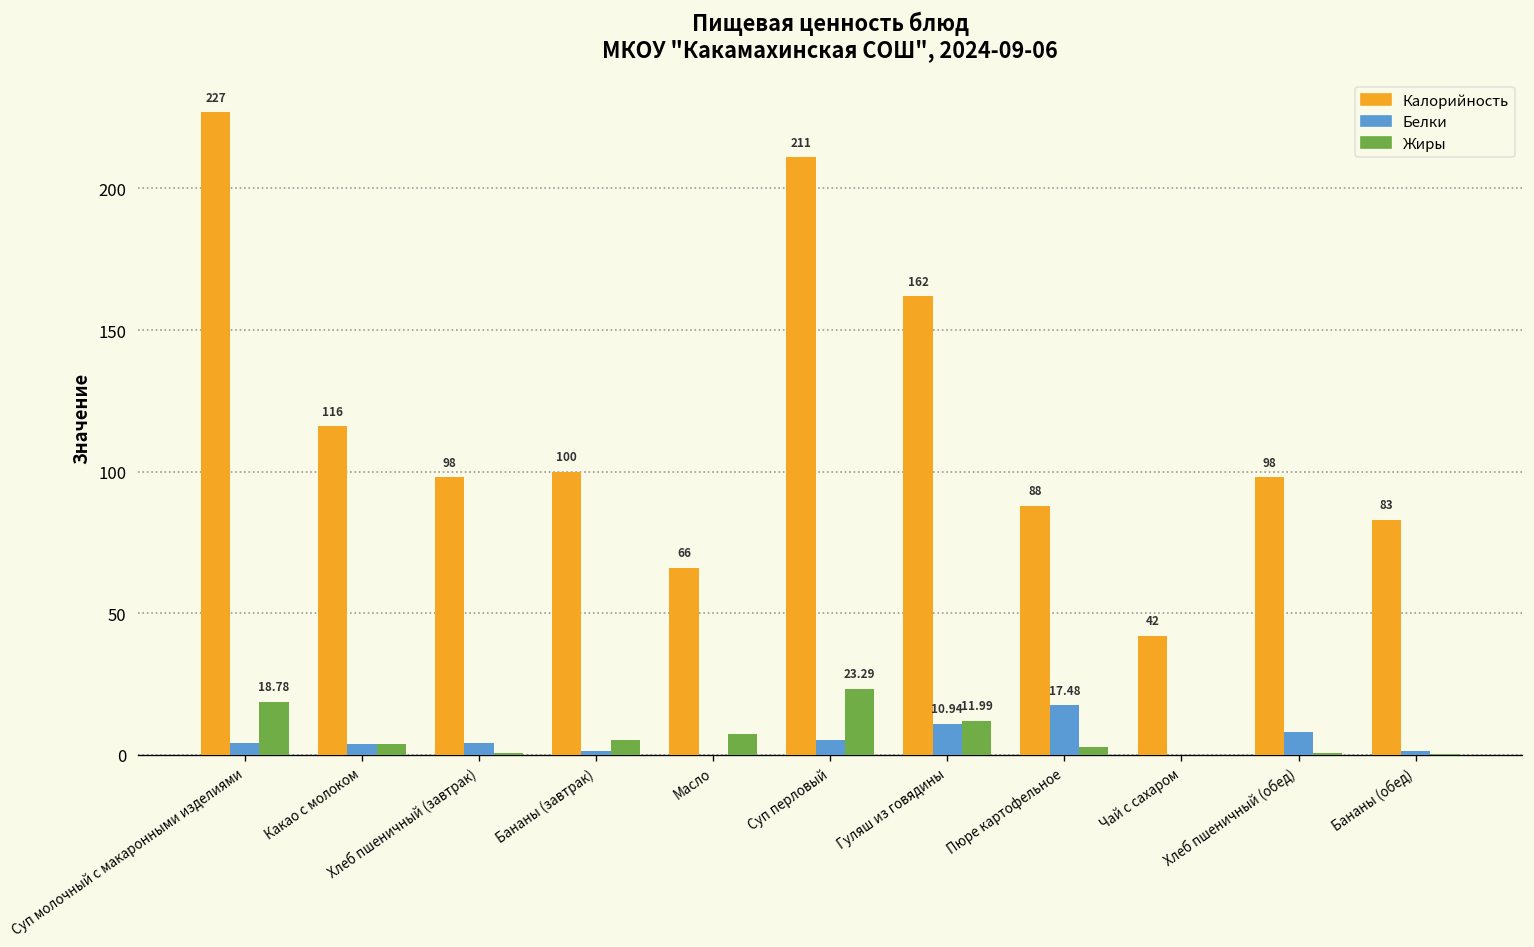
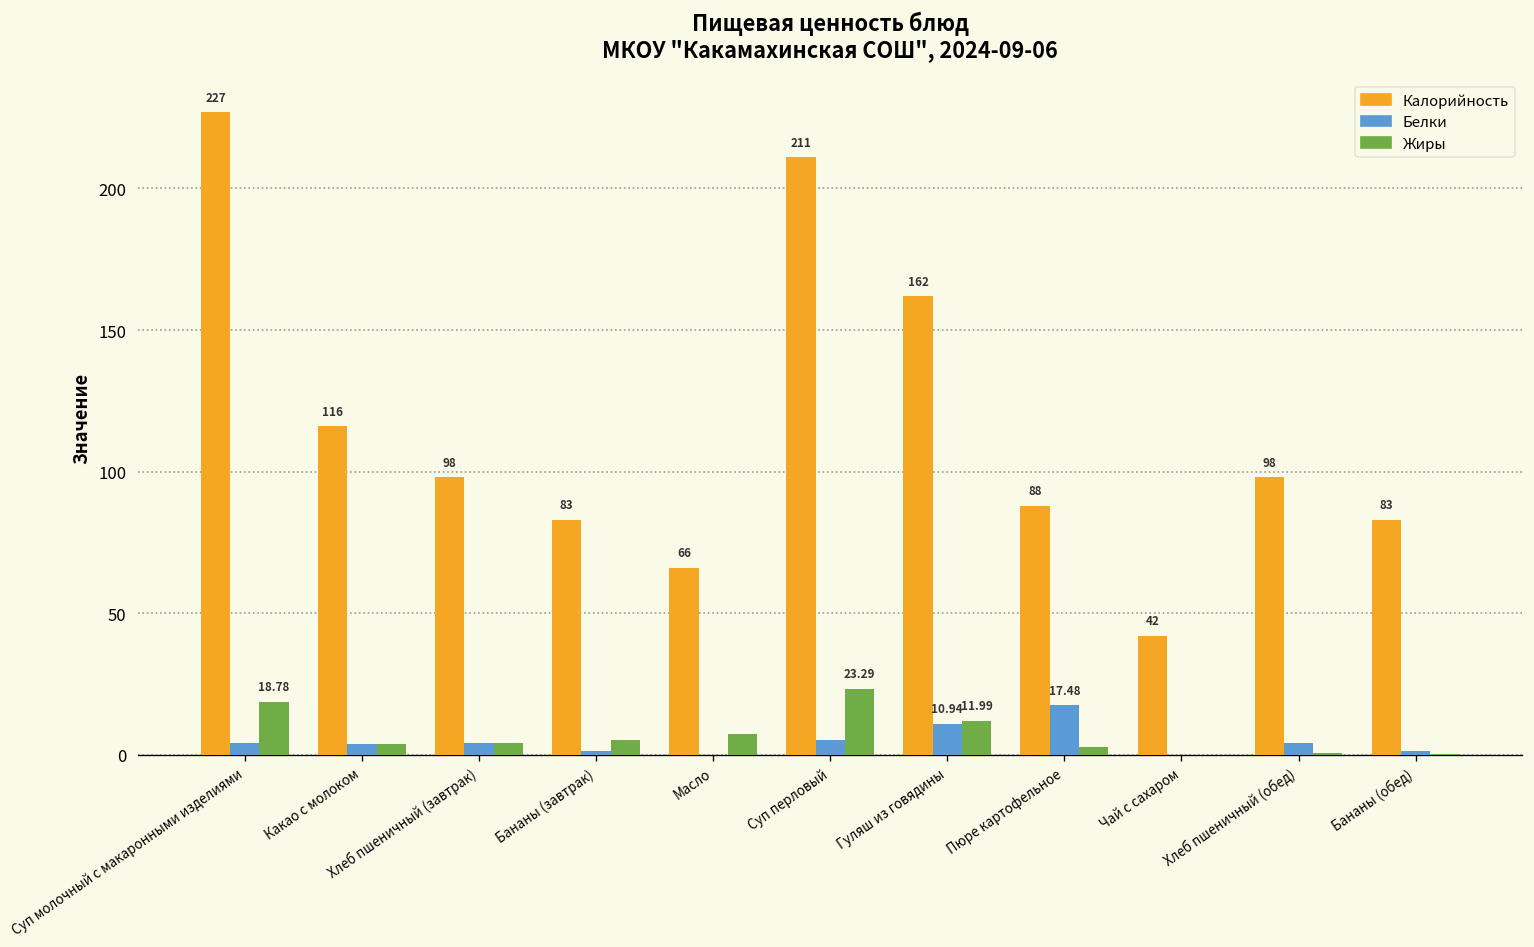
  {
    "Калорийность": {
      "Суп молочный с макаронными изделиями": 227,
      "Какао с молоком": 116,
      "Хлеб пшеничный (завтрак)": 98,
-     "Бананы (завтрак)": 100,
+     "Бананы (завтрак)": 83,
      "Масло": 66,
      "Суп перловый": 211,
      "Гуляш из говядины": 162,
      "Пюре картофельное": 88,
      "Чай с сахаром": 42,
      "Хлеб пшеничный (обед)": 98,
      "Бананы (обед)": 83
    },
    "Белки": {
      "Суп молочный с макаронными изделиями": 4,
      "Какао с молоком": 4,
      "Хлеб пшеничный (завтрак)": 4,
      "Бананы (завтрак)": 2,
      "Суп перловый": 5,
-     "Хлеб пшеничный (обед)": 8,
+     "Хлеб пшеничный (обед)": 4,
      "Бананы (обед)": 2
    },
    "Жиры": {
      "Какао с молоком": 4,
-     "Хлеб пшеничный (завтрак)": 1,
+     "Хлеб пшеничный (завтрак)": 4,
      "Бананы (завтрак)": 5,
      "Масло": 7,
      "Пюре картофельное": 3
    }
  }
